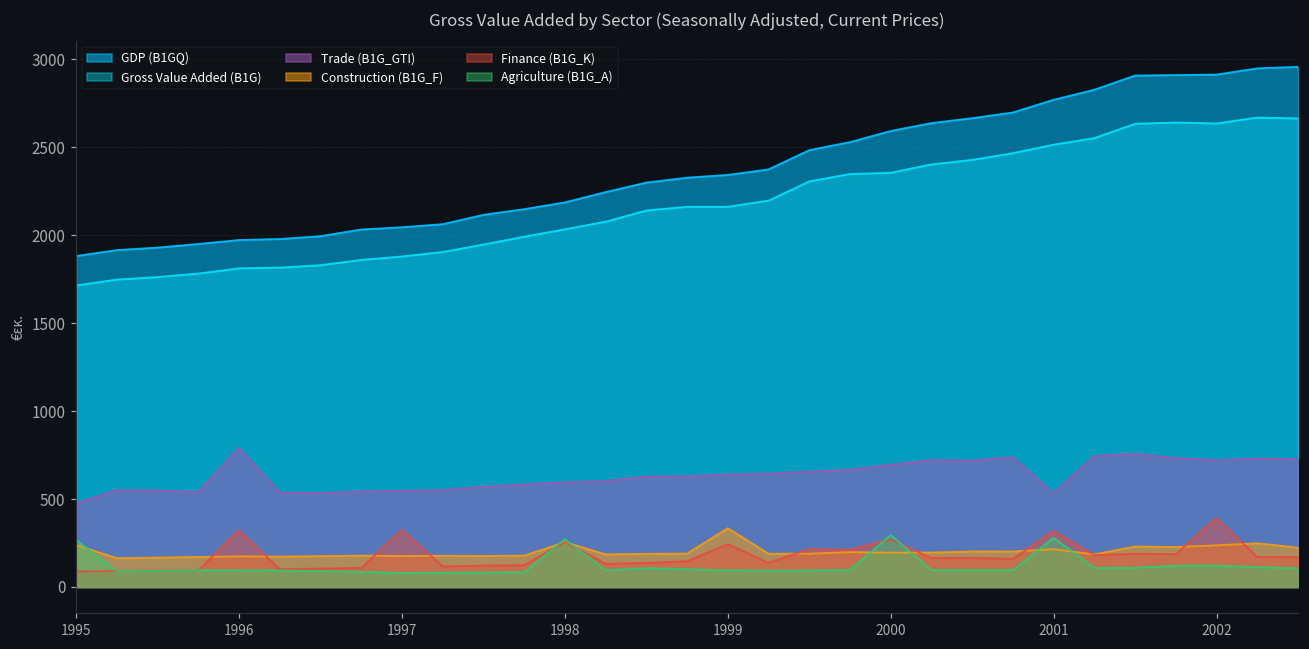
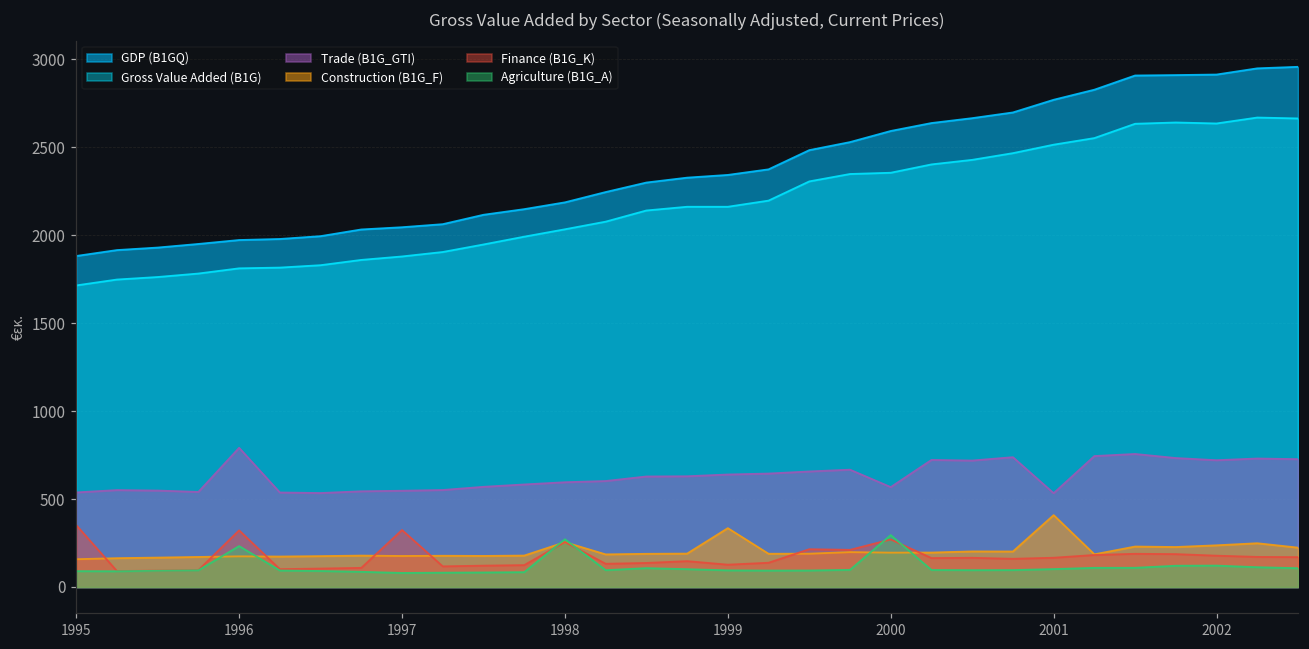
  {
    "Trade (B1G_GTI)": {
-     "1995": 470,
+     "1995": 540,
      "1996": 790,
      "1997": 550,
      "1998": 600,
      "1999": 640,
-     "2000": 690,
+     "2000": 570,
      "2001": 530,
      "2002": 720
    },
    "Construction (B1G_F)": {
-     "1995": 240,
+     "1995": 160,
      "1996": 170,
      "1997": 180,
      "1999": 330,
      "2000": 200,
-     "2001": 210,
+     "2001": 410,
      "2002": 240
    },
    "Finance (B1G_K)": {
-     "1995": 90,
+     "1995": 350,
      "1996": 320,
      "1997": 320,
-     "1999": 240,
+     "1999": 130,
      "2000": 270,
-     "2001": 320,
-     "2002": 390
+     "2001": 170,
+     "2002": 180
    },
    "Agriculture (B1G_A)": {
-     "1995": 270,
-     "1996": 90,
+     "1995": 90,
+     "1996": 230,
      "1997": 80,
      "1998": 270,
      "1999": 90,
      "2000": 300,
-     "2001": 280,
+     "2001": 100,
      "2002": 120
    }
  }
